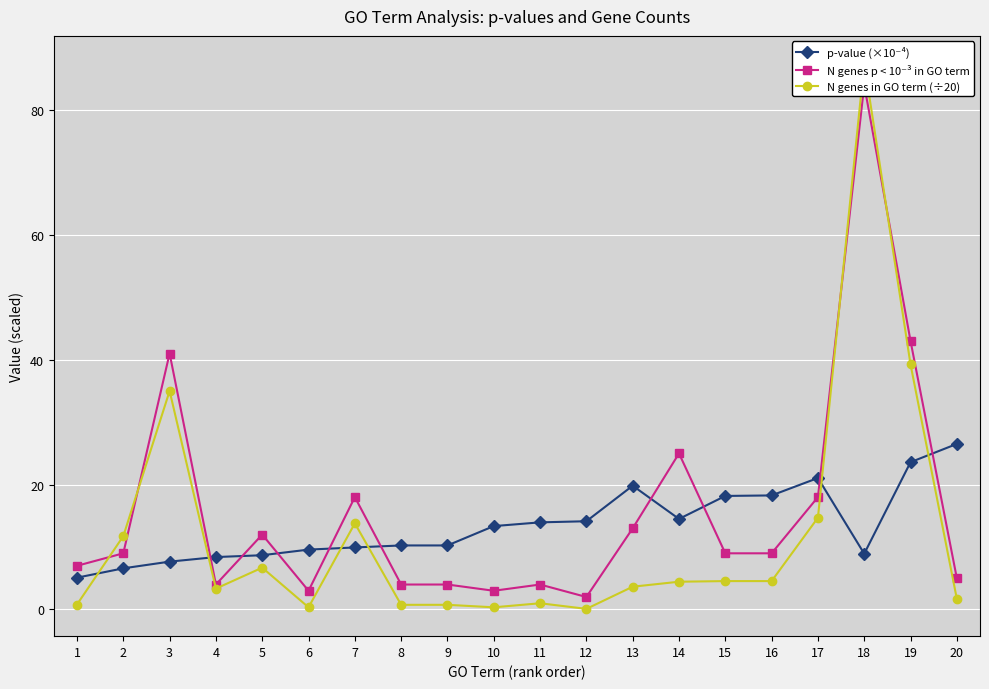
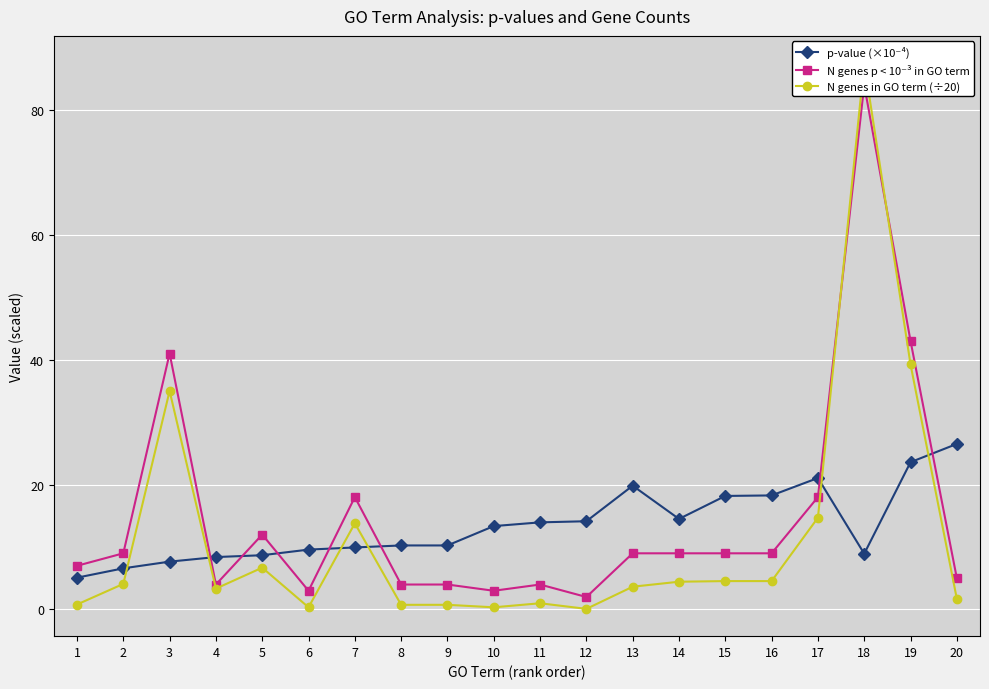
  {
    "p-value (×10⁻⁴)": {
      "1": 5,
      "2": 7,
      "3": 8,
      "4": 8,
      "5": 9,
      "6": 10,
      "7": 10,
      "8": 10,
      "9": 10,
      "10": 13,
      "11": 14,
      "12": 14,
      "13": 20,
      "14": 15,
      "15": 18,
      "16": 18,
      "17": 21,
      "18": 9,
      "19": 24,
      "20": 27
    },
    "N genes p < 10⁻³ in GO term": {
      "1": 7,
      "2": 9,
      "3": 41,
      "4": 4,
      "5": 12,
      "6": 3,
      "7": 18,
      "8": 4,
      "9": 4,
      "10": 3,
      "11": 4,
      "12": 2,
-     "13": 13,
-     "14": 25,
+     "13": 9,
+     "14": 9,
      "15": 9,
      "16": 9,
      "17": 18,
      "19": 43,
      "20": 5
    },
    "N genes in GO term (÷20)": {
      "1": 1,
-     "2": 12,
+     "2": 4,
      "3": 35,
      "4": 3,
      "5": 7,
      "6": 0,
      "7": 14,
      "8": 1,
      "9": 1,
      "10": 0,
      "11": 1,
      "12": 0,
      "13": 4,
      "14": 4,
      "15": 5,
      "16": 5,
      "17": 15,
      "19": 39,
      "20": 2
    }
  }
